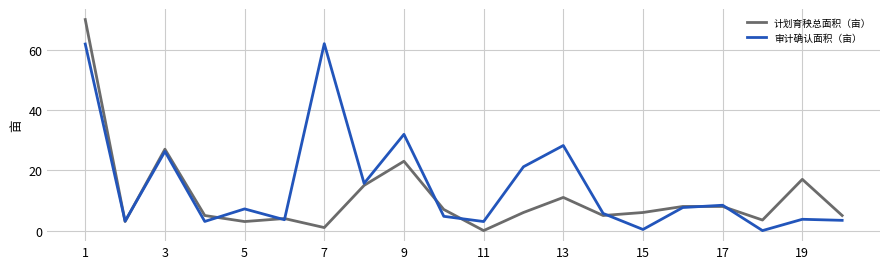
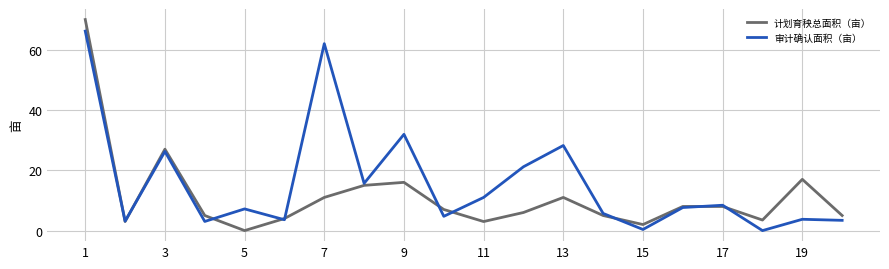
  {
    "计划育秧总面积（亩）": {
      "1": 70,
-     "5": 3,
-     "7": 1,
-     "9": 23,
-     "11": 0,
+     "5": 0,
+     "7": 11,
+     "9": 16,
+     "11": 3,
      "13": 11,
-     "15": 6,
+     "15": 2,
      "19": 17
    },
    "审计确认面积（亩）": {
-     "1": 62,
+     "1": 66,
      "5": 7,
      "7": 62,
      "9": 32,
-     "11": 3,
+     "11": 11,
      "13": 28,
      "15": 0,
      "19": 4
    }
  }
